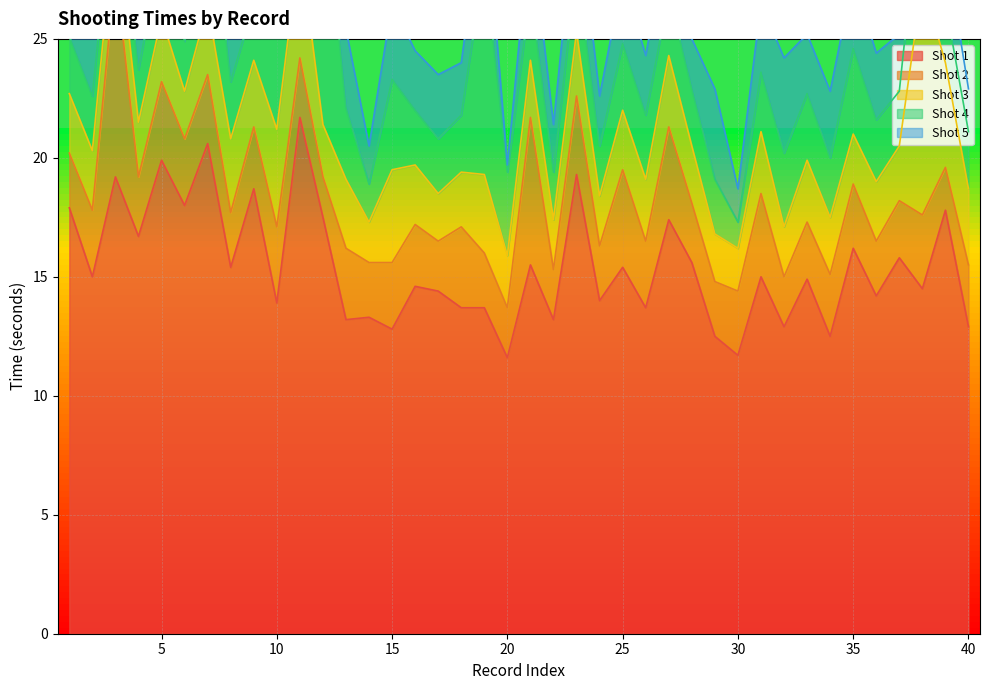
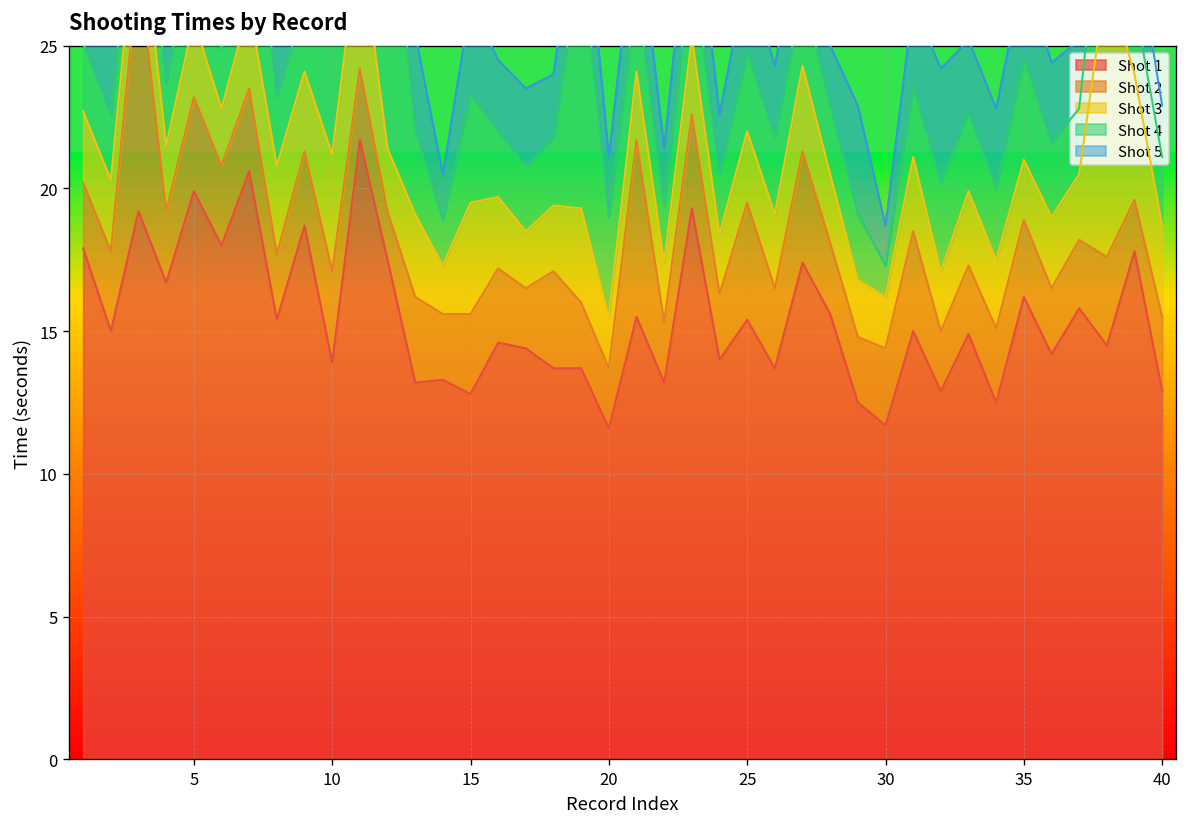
  {
    "Shot 3": {
      "10": 4.1,
      "15": 3.9,
-     "20": 2.2,
+     "20": 1.8,
      "25": 2.5,
      "30": 1.8,
      "35": 2.1,
      "40": 3.2
    },
    "Shot 4": {
      "15": 3.8,
      "20": 3.5,
      "25": 2.8,
      "30": 1.1,
      "35": 3.6
    },
    "Shot 5": {
-     "20": 0.3,
+     "20": 2.1,
      "30": 1.4
    }
  }
